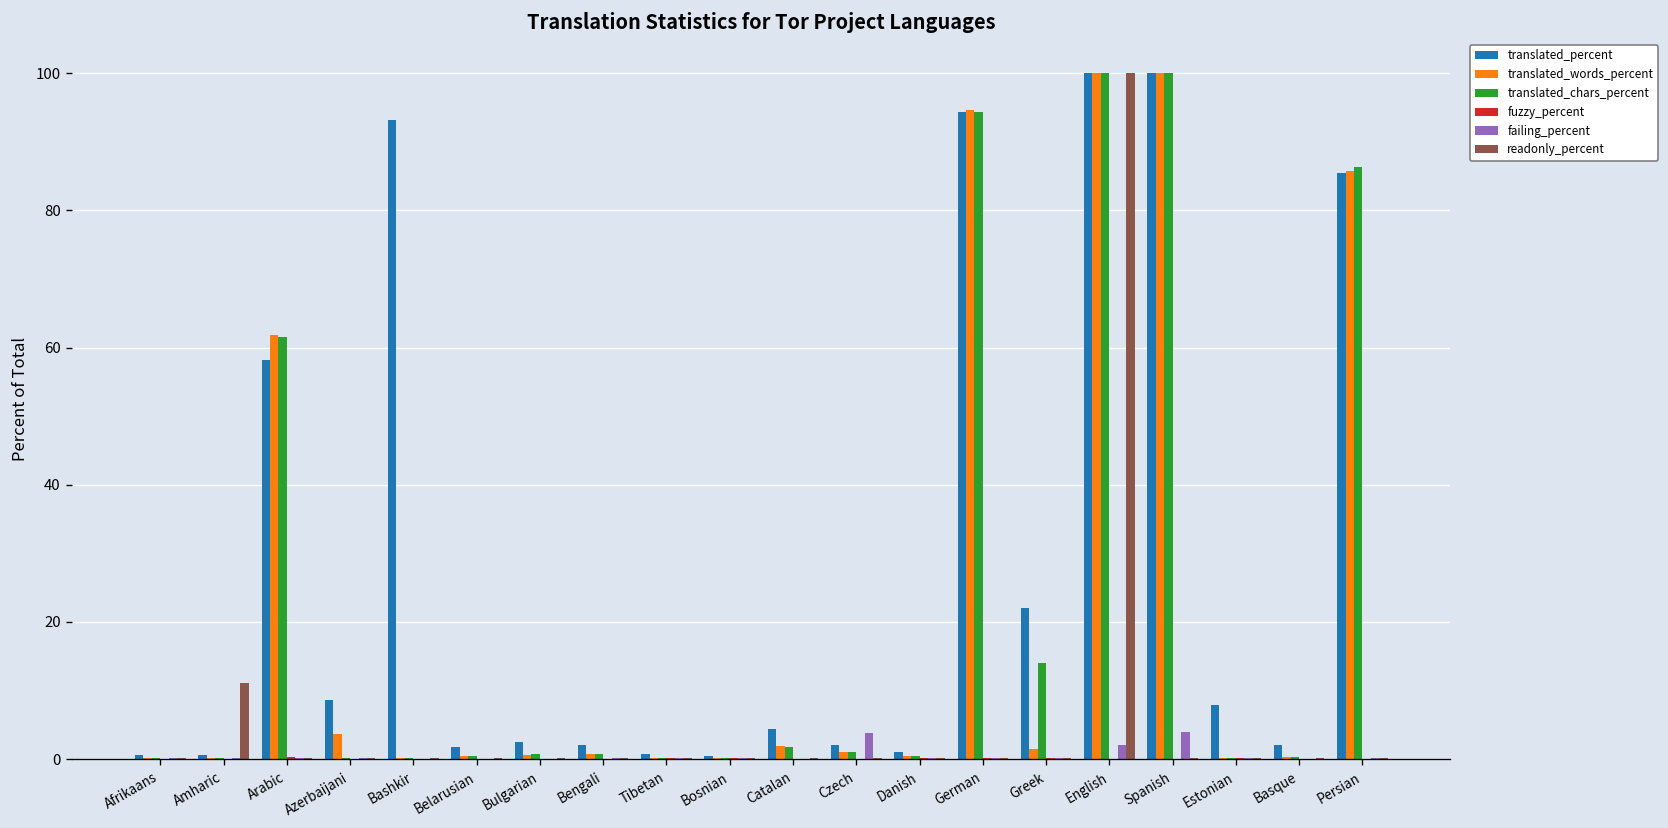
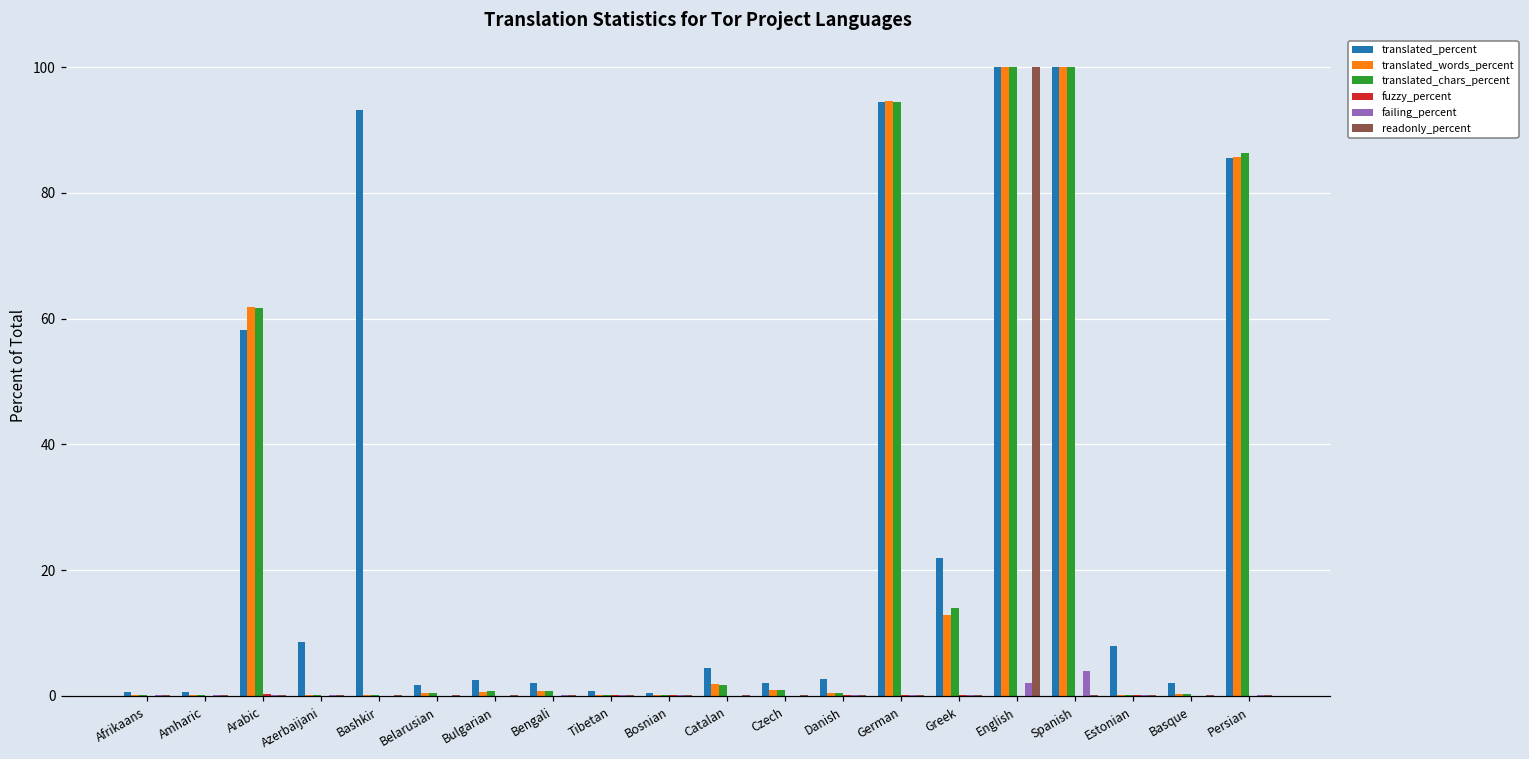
  {
    "translated_percent": {
      "Afrikaans": 1,
      "Amharic": 1,
      "Arabic": 58,
      "Azerbaijani": 9,
      "Bashkir": 93,
      "Belarusian": 2,
      "Bulgarian": 3,
      "Bengali": 2,
      "Tibetan": 1,
      "Bosnian": 1,
      "Catalan": 4,
      "Czech": 2,
-     "Danish": 1,
+     "Danish": 3,
      "German": 94,
      "Greek": 22,
      "English": 100,
      "Spanish": 100,
      "Estonian": 8,
      "Basque": 2,
      "Persian": 86
    },
    "translated_words_percent": {
      "Arabic": 62,
-     "Azerbaijani": 4,
+     "Azerbaijani": 0,
      "Bulgarian": 1,
      "Bengali": 1,
      "Catalan": 2,
      "Czech": 1,
      "German": 95,
-     "Greek": 2,
+     "Greek": 13,
      "English": 100,
      "Spanish": 100,
      "Persian": 86
    },
    "translated_chars_percent": {
      "Arabic": 62,
      "Bulgarian": 1,
      "Bengali": 1,
      "Catalan": 2,
      "Czech": 1,
      "German": 94,
      "Greek": 14,
      "English": 100,
      "Spanish": 100,
      "Persian": 86
    },
    "fuzzy_percent": {
      "Afrikaans": 0,
      "Amharic": 0,
      "Azerbaijani": 0,
      "Bashkir": 0,
      "Belarusian": 0,
      "Bulgarian": 0,
      "Bengali": 0,
      "Catalan": 0,
      "Czech": 0,
      "English": 0,
      "Spanish": 0,
      "Basque": 0,
      "Persian": 0
    },
    "failing_percent": {
      "Bashkir": 0,
      "Belarusian": 0,
      "Bulgarian": 0,
      "Catalan": 0,
-     "Czech": 4,
+     "Czech": 0,
      "English": 2,
      "Spanish": 4,
      "Basque": 0
    },
    "readonly_percent": {
-     "Amharic": 11,
+     "Amharic": 0,
      "English": 100
    }
  }
